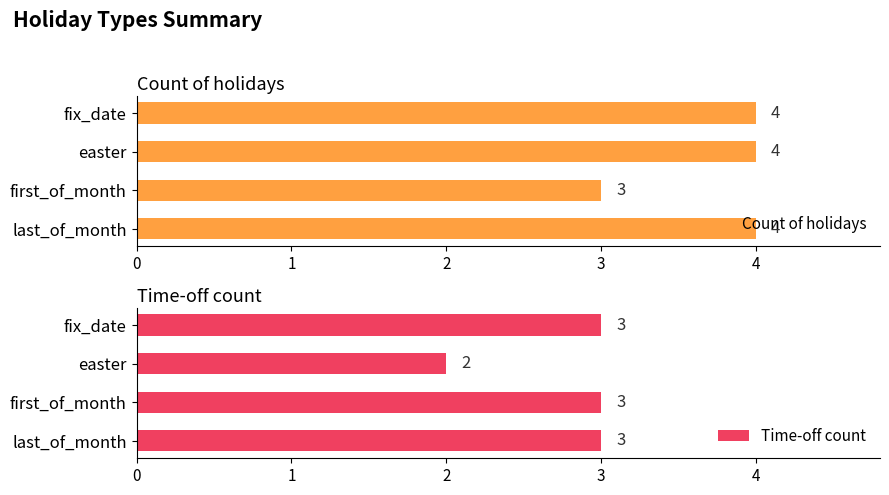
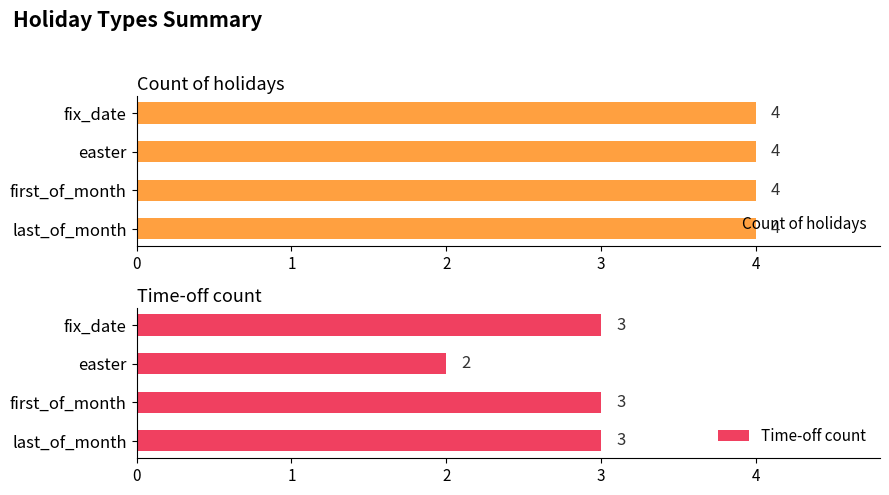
  {
    "Count of holidays": {
      "fix_date": 4,
      "easter": 4,
-     "first_of_month": 3,
+     "first_of_month": 4,
      "last_of_month": 4
    },
    "Time-off count": {
      "fix_date": 3,
      "easter": 2,
      "first_of_month": 3,
      "last_of_month": 3
    }
  }
